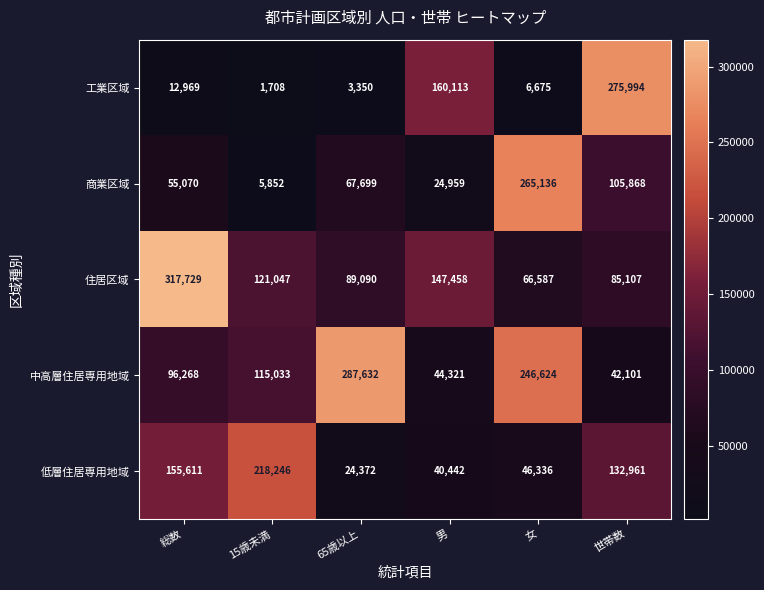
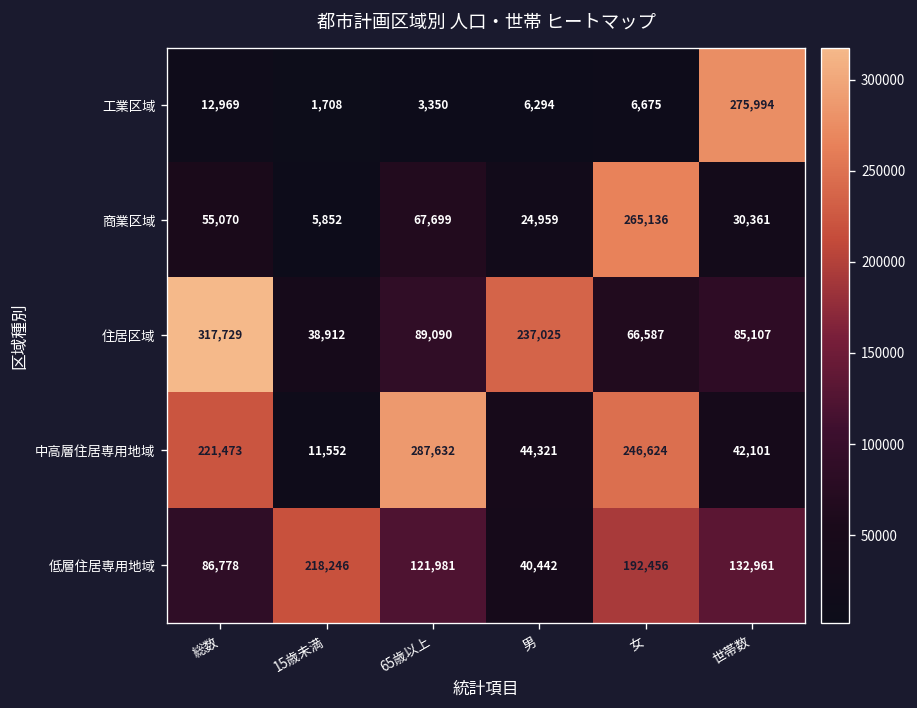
  {
    "工業区域": {
      "総数": "12,969",
      "15歳未満": "1,708",
      "65歳以上": "3,350",
-     "男": "160,113",
+     "男": "6,294",
      "女": "6,675",
      "世帯数": "275,994"
    },
    "商業区域": {
      "総数": "55,070",
      "15歳未満": "5,852",
      "65歳以上": "67,699",
      "男": "24,959",
      "女": "265,136",
-     "世帯数": "105,868"
+     "世帯数": "30,361"
    },
    "住居区域": {
      "総数": "317,729",
-     "15歳未満": "121,047",
+     "15歳未満": "38,912",
      "65歳以上": "89,090",
-     "男": "147,458",
+     "男": "237,025",
      "女": "66,587",
      "世帯数": "85,107"
    },
    "中高層住居専用地域": {
-     "総数": "96,268",
-     "15歳未満": "115,033",
+     "総数": "221,473",
+     "15歳未満": "11,552",
      "65歳以上": "287,632",
      "男": "44,321",
      "女": "246,624",
      "世帯数": "42,101"
    },
    "低層住居専用地域": {
-     "総数": "155,611",
+     "総数": "86,778",
      "15歳未満": "218,246",
-     "65歳以上": "24,372",
+     "65歳以上": "121,981",
      "男": "40,442",
-     "女": "46,336",
+     "女": "192,456",
      "世帯数": "132,961"
    }
  }
